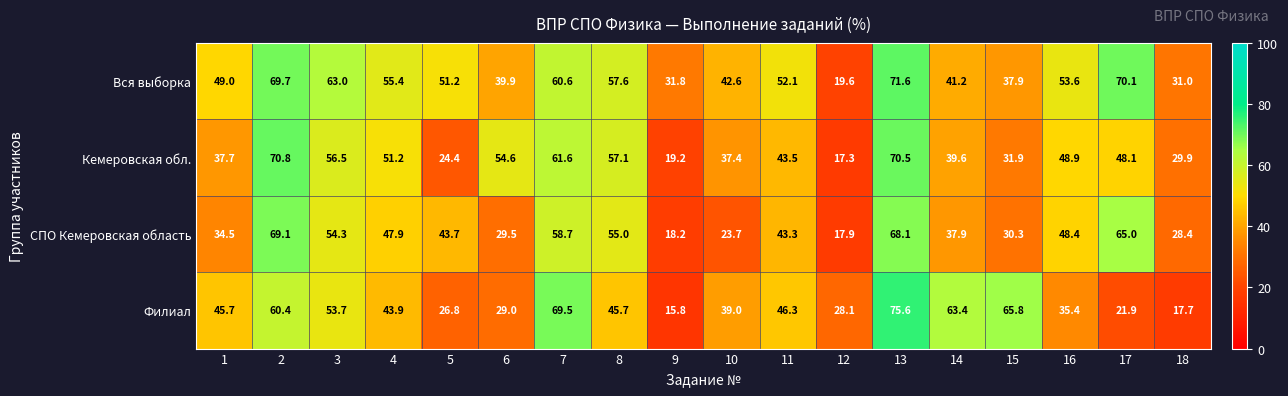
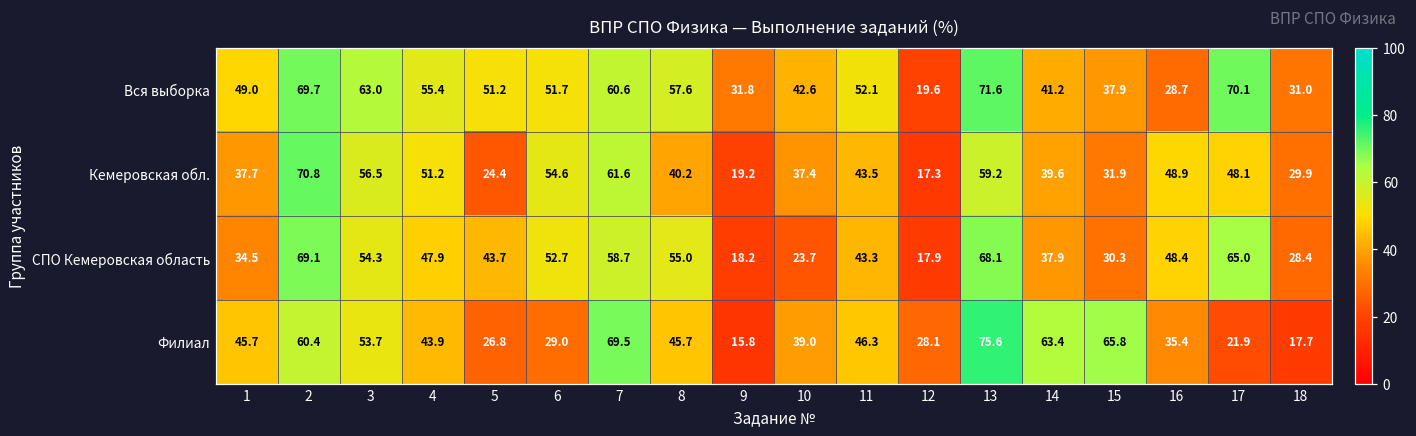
  {
    "Вся выборка": {
      "1": 49.0,
      "2": 69.7,
      "3": 63.0,
      "4": 55.4,
      "5": 51.2,
-     "6": 39.9,
+     "6": 51.7,
      "7": 60.6,
      "8": 57.6,
      "9": 31.8,
      "10": 42.6,
      "11": 52.1,
      "12": 19.6,
      "13": 71.6,
      "14": 41.2,
      "15": 37.9,
-     "16": 53.6,
+     "16": 28.7,
      "17": 70.1,
      "18": 31.0
    },
    "Кемеровская обл.": {
      "1": 37.7,
      "2": 70.8,
      "3": 56.5,
      "4": 51.2,
      "5": 24.4,
      "6": 54.6,
      "7": 61.6,
-     "8": 57.1,
+     "8": 40.2,
      "9": 19.2,
      "10": 37.4,
      "11": 43.5,
      "12": 17.3,
-     "13": 70.5,
+     "13": 59.2,
      "14": 39.6,
      "15": 31.9,
      "16": 48.9,
      "17": 48.1,
      "18": 29.9
    },
    "СПО Кемеровская область": {
      "1": 34.5,
      "2": 69.1,
      "3": 54.3,
      "4": 47.9,
      "5": 43.7,
-     "6": 29.5,
+     "6": 52.7,
      "7": 58.7,
      "8": 55.0,
      "9": 18.2,
      "10": 23.7,
      "11": 43.3,
      "12": 17.9,
      "13": 68.1,
      "14": 37.9,
      "15": 30.3,
      "16": 48.4,
      "17": 65.0,
      "18": 28.4
    },
    "Филиал": {
      "1": 45.7,
      "2": 60.4,
      "3": 53.7,
      "4": 43.9,
      "5": 26.8,
      "6": 29.0,
      "7": 69.5,
      "8": 45.7,
      "9": 15.8,
      "10": 39.0,
      "11": 46.3,
      "12": 28.1,
      "13": 75.6,
      "14": 63.4,
      "15": 65.8,
      "16": 35.4,
      "17": 21.9,
      "18": 17.7
    }
  }
